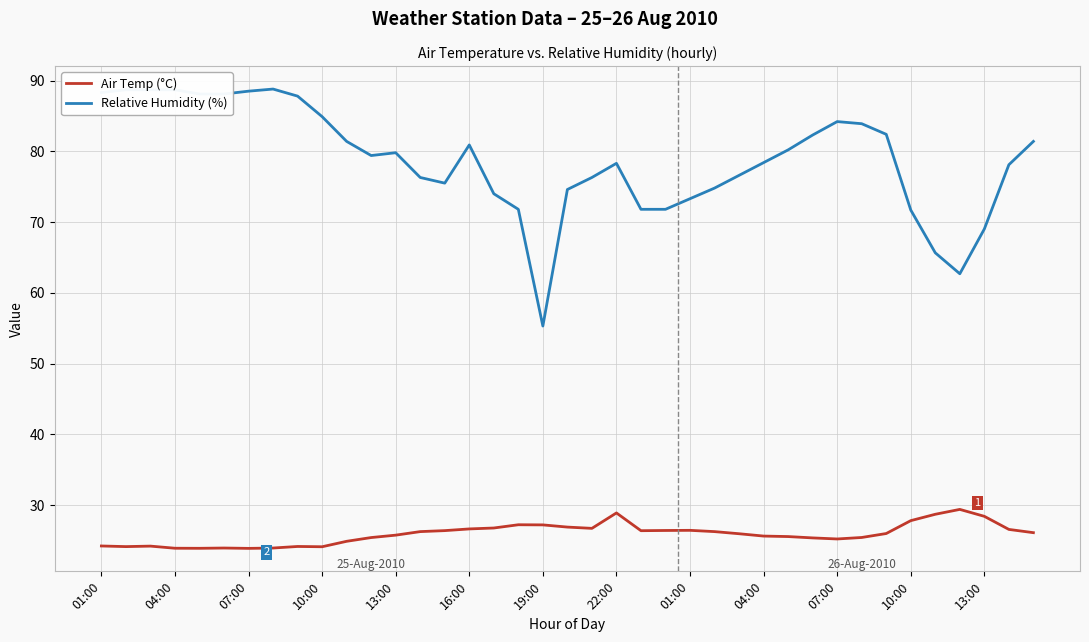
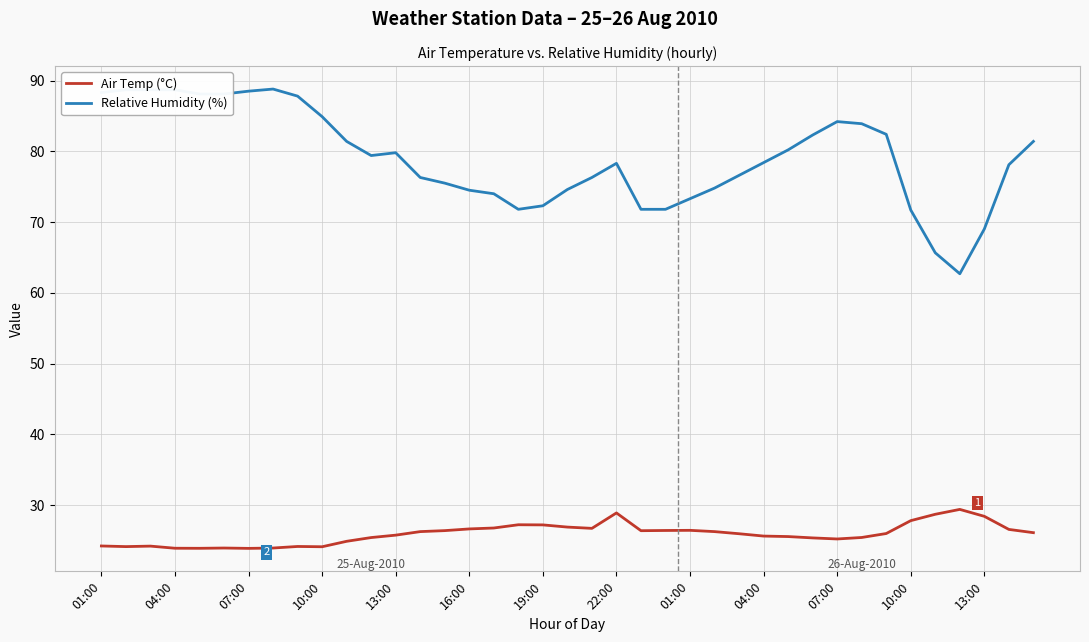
  {
    "Air Temp (°C)": {
      "16:00": 27,
      "19:00": 27,
      "22:00": 29
    },
    "Relative Humidity (%)": {
-     "16:00": 81,
-     "19:00": 55,
+     "16:00": 75,
+     "19:00": 72,
      "22:00": 78
    }
  }
